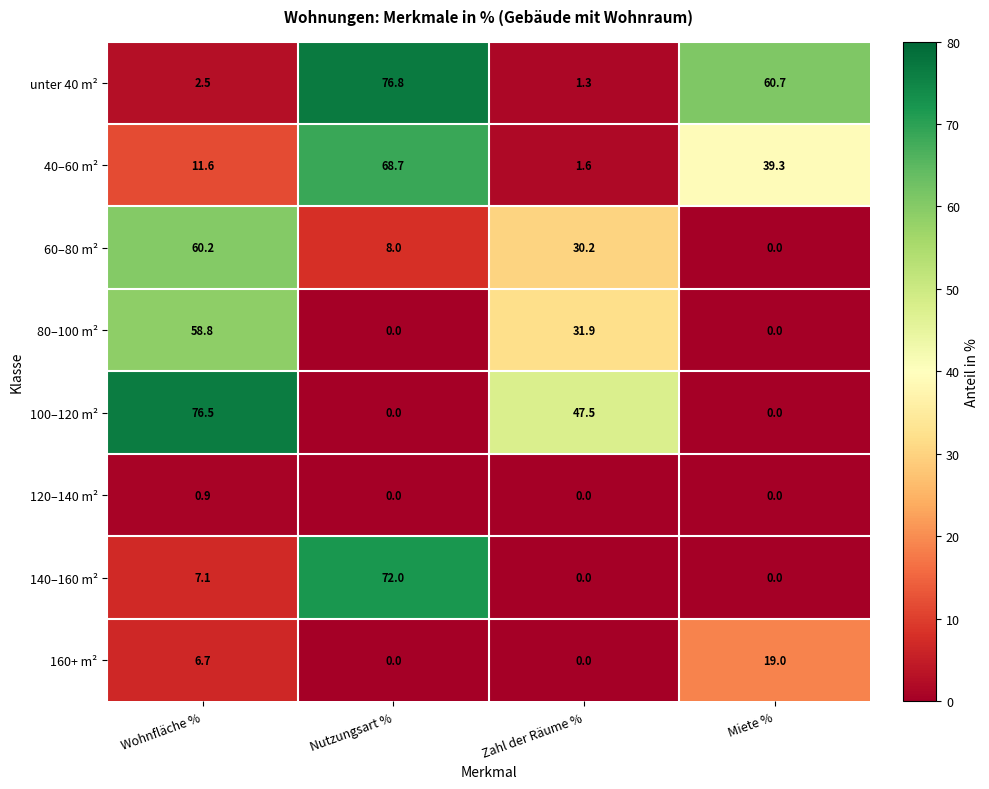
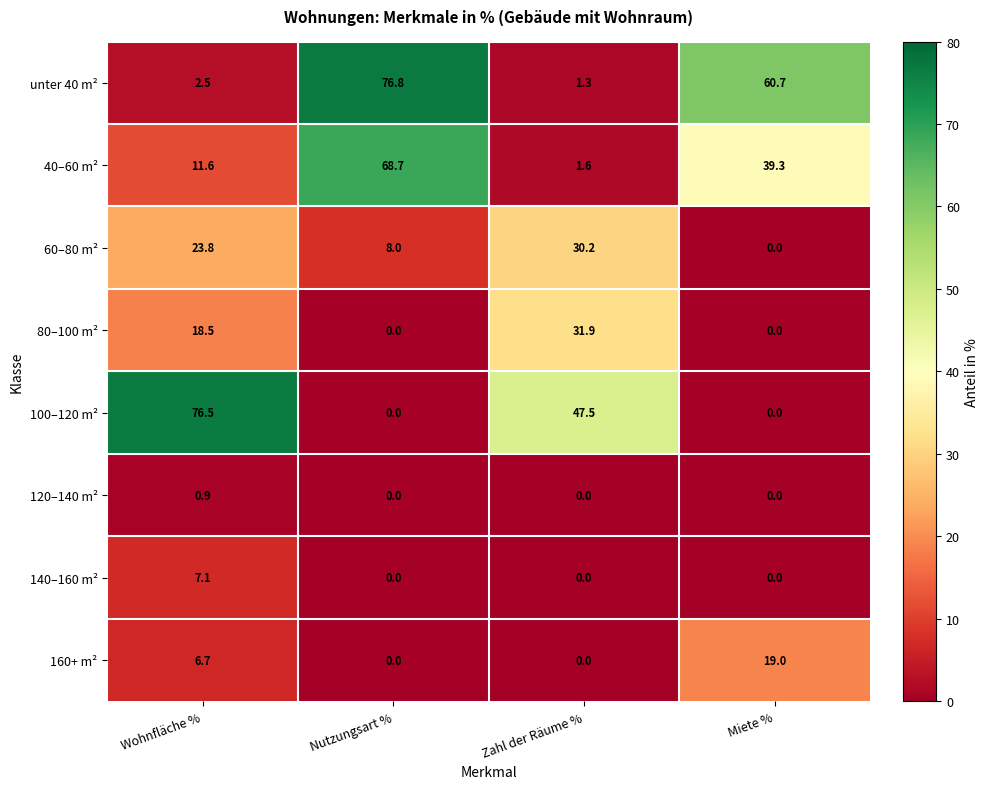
  {
    "unter 40 m²": {
      "Wohnfläche %": 2.5,
      "Nutzungsart %": 76.8,
      "Zahl der Räume %": 1.3,
      "Miete %": 60.7
    },
    "40–60 m²": {
      "Wohnfläche %": 11.6,
      "Nutzungsart %": 68.7,
      "Zahl der Räume %": 1.6,
      "Miete %": 39.3
    },
    "60–80 m²": {
-     "Wohnfläche %": 60.2,
+     "Wohnfläche %": 23.8,
      "Nutzungsart %": 8.0,
      "Zahl der Räume %": 30.2,
      "Miete %": 0.0
    },
    "80–100 m²": {
-     "Wohnfläche %": 58.8,
+     "Wohnfläche %": 18.5,
      "Nutzungsart %": 0.0,
      "Zahl der Räume %": 31.9,
      "Miete %": 0.0
    },
    "100–120 m²": {
      "Wohnfläche %": 76.5,
      "Nutzungsart %": 0.0,
      "Zahl der Räume %": 47.5,
      "Miete %": 0.0
    },
    "120–140 m²": {
      "Wohnfläche %": 0.9,
      "Nutzungsart %": 0.0,
      "Zahl der Räume %": 0.0,
      "Miete %": 0.0
    },
    "140–160 m²": {
      "Wohnfläche %": 7.1,
-     "Nutzungsart %": 72.0,
+     "Nutzungsart %": 0.0,
      "Zahl der Räume %": 0.0,
      "Miete %": 0.0
    },
    "160+ m²": {
      "Wohnfläche %": 6.7,
      "Nutzungsart %": 0.0,
      "Zahl der Räume %": 0.0,
      "Miete %": 19.0
    }
  }
